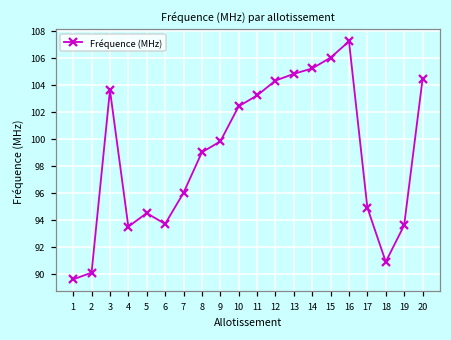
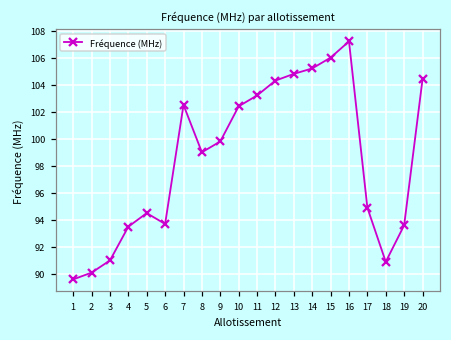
  {
    "1": 89.6,
    "2": 90.1,
-   "3": 103.6,
+   "3": 91.0,
    "4": 93.5,
    "5": 94.5,
    "6": 93.7,
-   "7": 96.0,
+   "7": 102.5,
    "8": 99.0,
    "9": 99.8,
    "10": 102.4,
    "11": 103.2,
    "12": 104.3,
    "13": 104.8,
    "14": 105.2,
    "15": 106.0,
    "16": 107.2,
    "17": 94.9,
    "18": 90.9,
    "19": 93.6,
    "20": 104.4
  }
